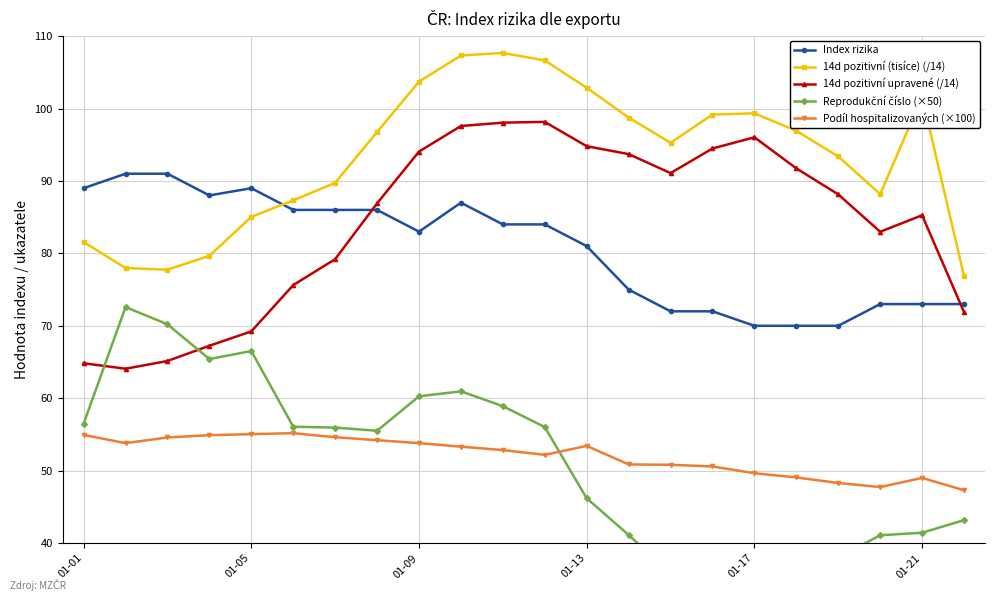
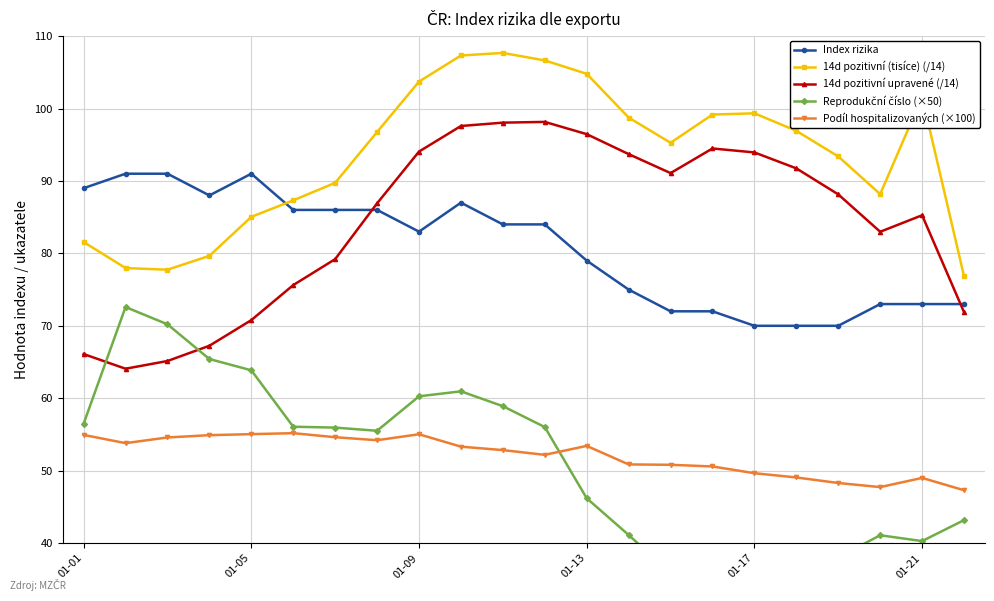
  {
    "Index rizika": {
      "01-01": 89,
-     "01-05": 89,
+     "01-05": 91,
      "01-09": 83,
-     "01-13": 81,
+     "01-13": 79,
      "01-17": 70,
      "01-21": 73
    },
    "14d pozitivní (tisíce) (/14)": {
      "01-01": 82,
      "01-05": 85,
      "01-09": 104,
-     "01-13": 103,
+     "01-13": 105,
      "01-17": 99
    },
    "14d pozitivní upravené (/14)": {
-     "01-01": 65,
-     "01-05": 69,
+     "01-01": 66,
+     "01-05": 71,
      "01-09": 94,
-     "01-13": 95,
-     "01-17": 96,
+     "01-13": 96,
+     "01-17": 94,
      "01-21": 85
    },
    "Reprodukční číslo (×50)": {
      "01-01": 56,
-     "01-05": 67,
+     "01-05": 64,
      "01-09": 60,
      "01-13": 46,
-     "01-21": 41
+     "01-21": 40
    },
    "Podíl hospitalizovaných (×100)": {
      "01-01": 55,
      "01-05": 55,
-     "01-09": 54,
+     "01-09": 55,
      "01-13": 53,
      "01-17": 50,
      "01-21": 49
    }
  }
